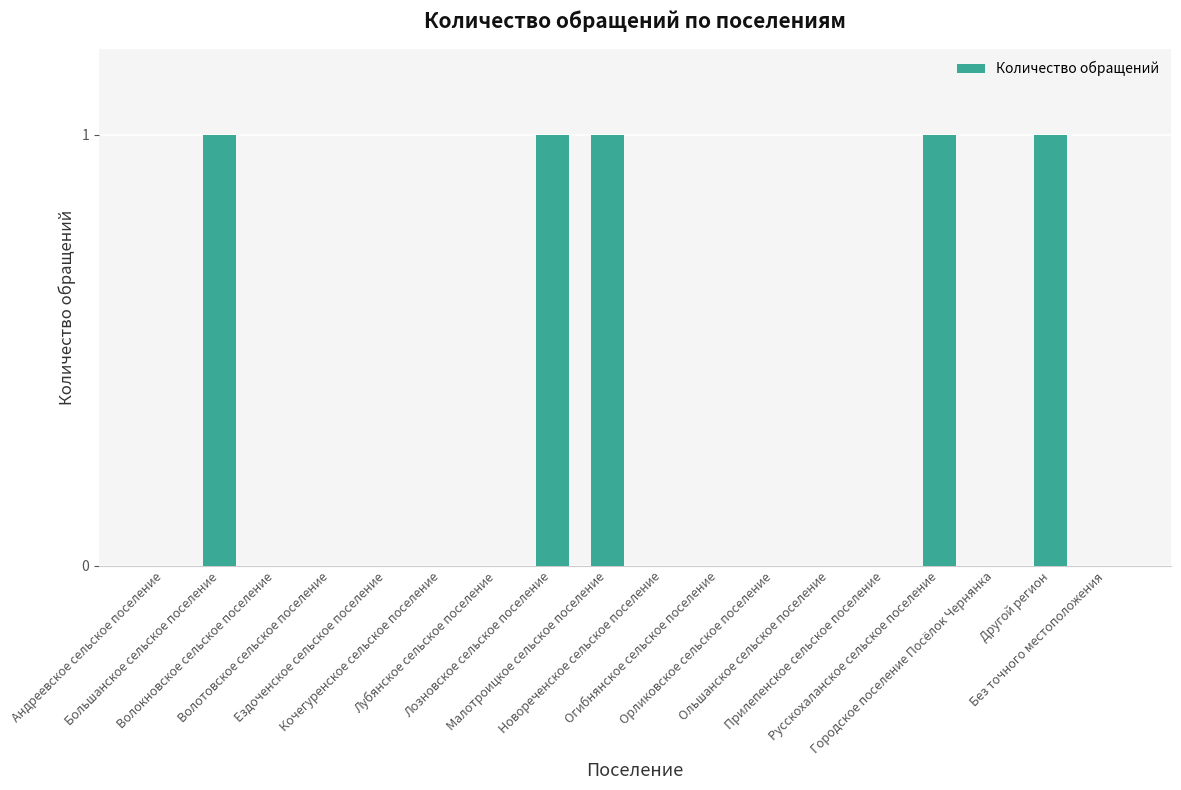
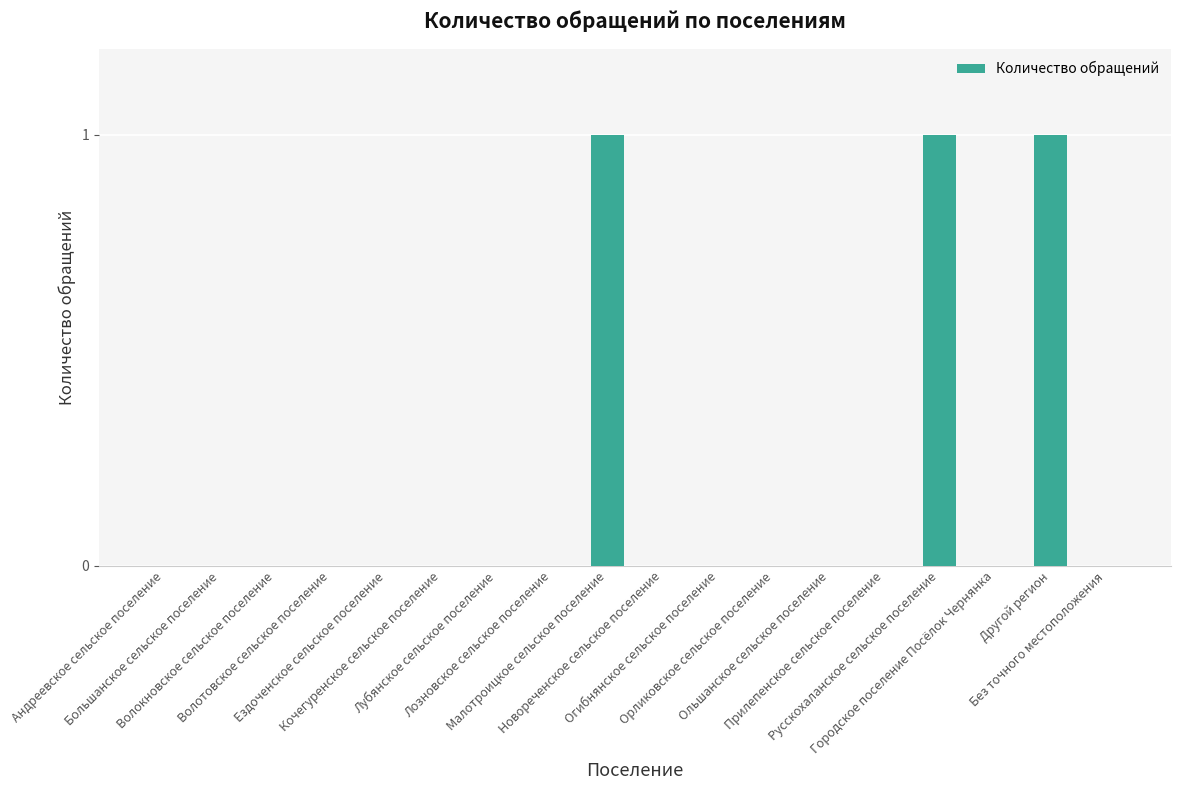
  {
    "Андреевское сельское поселение": 0,
-   "Большанское сельское поселение": 1,
+   "Большанское сельское поселение": 0,
    "Волокновское сельское поселение": 0,
    "Волотовское сельское поселение": 0,
    "Ездоченское сельское поселение": 0,
    "Кочегуренское сельское поселение": 0,
    "Лубянское сельское поселение": 0,
-   "Лозновское сельское поселение": 1,
+   "Лозновское сельское поселение": 0,
    "Малотроицкое сельское поселение": 1,
    "Новореченское сельское поселение": 0,
    "Огибнянское сельское поселение": 0,
    "Орликовское сельское поселение": 0,
    "Ольшанское сельское поселение": 0,
    "Прилепенское сельское поселение": 0,
    "Русскохаланское сельское поселение": 1,
    "Городское поселение Посёлок Чернянка": 0,
    "Другой регион": 1,
    "Без точного местоположения": 0
  }
